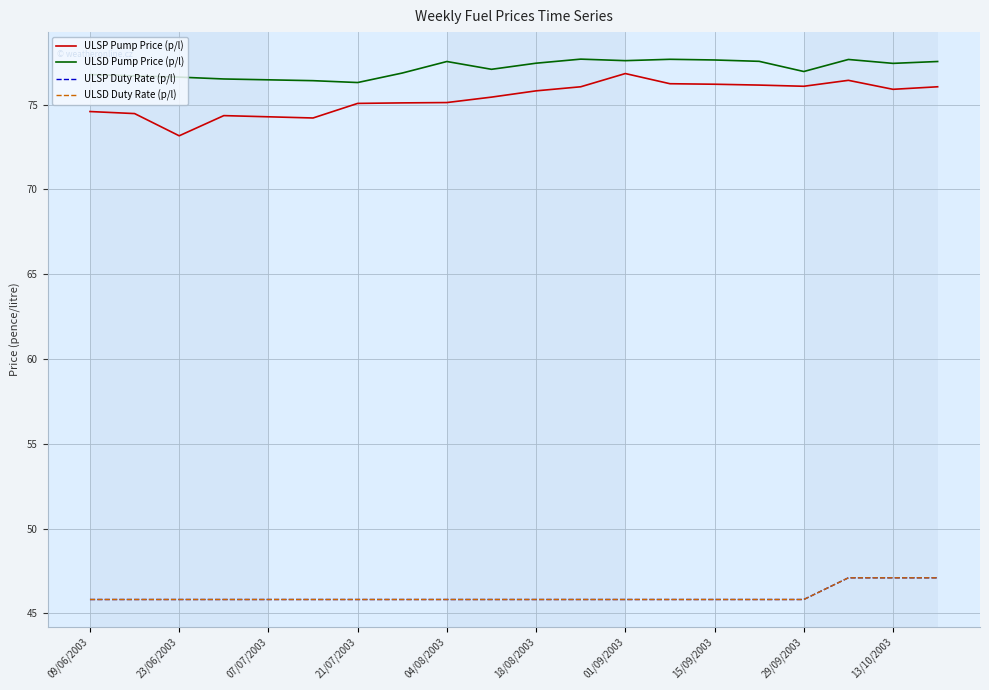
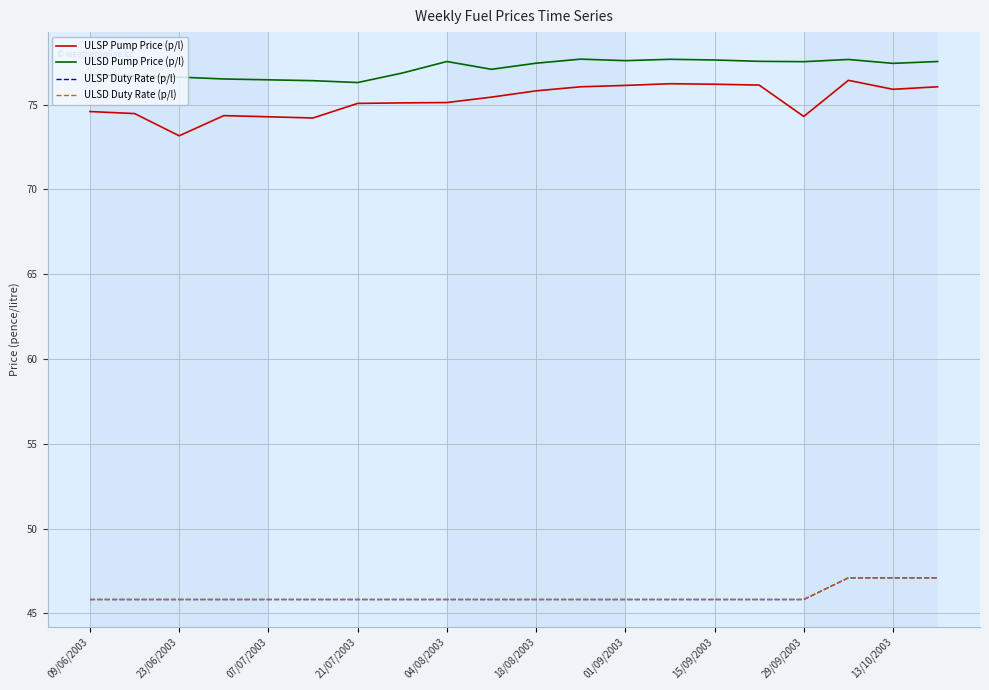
  {
    "ULSP Pump Price (p/l)": {
      "09/06/2003": 74.6,
      "23/06/2003": 73.2,
      "07/07/2003": 74.3,
      "21/07/2003": 75.1,
      "04/08/2003": 75.1,
      "18/08/2003": 75.8,
-     "01/09/2003": 76.8,
+     "01/09/2003": 76.1,
      "15/09/2003": 76.2,
-     "29/09/2003": 76.1,
+     "29/09/2003": 74.3,
      "13/10/2003": 75.9
    },
    "ULSD Pump Price (p/l)": {
      "07/07/2003": 76.5,
      "21/07/2003": 76.3,
      "04/08/2003": 77.5,
      "18/08/2003": 77.4,
      "01/09/2003": 77.6,
      "15/09/2003": 77.6,
-     "29/09/2003": 77.0,
+     "29/09/2003": 77.5,
      "13/10/2003": 77.4
    },
    "ULSD Duty Rate (p/l)": {
      "09/06/2003": 45.8,
      "23/06/2003": 45.8,
      "07/07/2003": 45.8,
      "21/07/2003": 45.8,
      "04/08/2003": 45.8,
      "18/08/2003": 45.8,
      "01/09/2003": 45.8,
      "15/09/2003": 45.8,
      "29/09/2003": 45.8,
      "13/10/2003": 47.1
    }
  }
